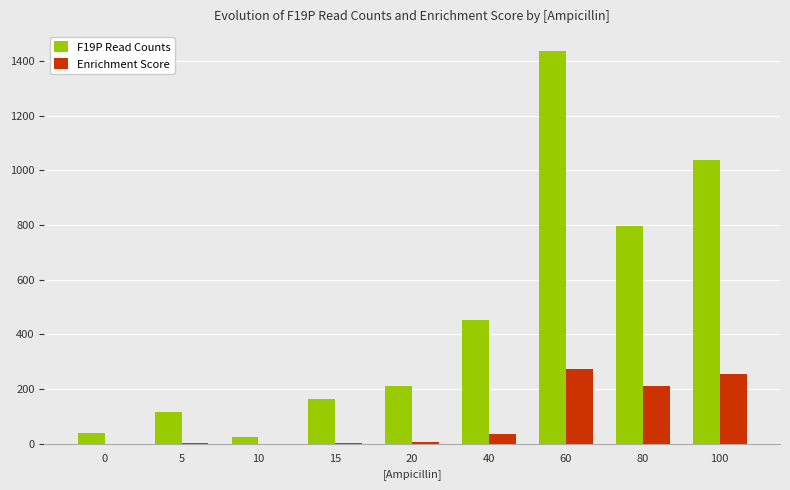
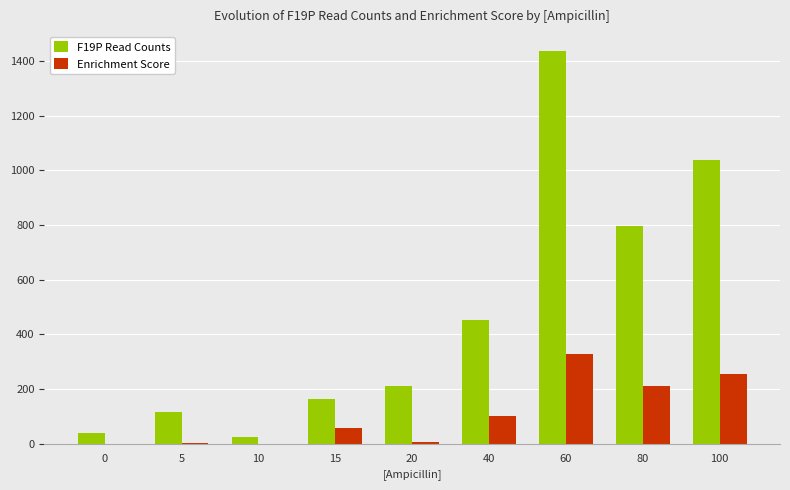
  {
    "F19P Read Counts": {
      "0": 40,
      "5": 120,
      "10": 30,
      "15": 170,
      "20": 210,
      "40": 450,
      "60": 1440,
      "80": 800,
      "100": 1040
    },
    "Enrichment Score": {
-     "15": 0,
-     "40": 40,
-     "60": 270,
+     "15": 60,
+     "40": 100,
+     "60": 330,
      "80": 210,
      "100": 250
    }
  }
